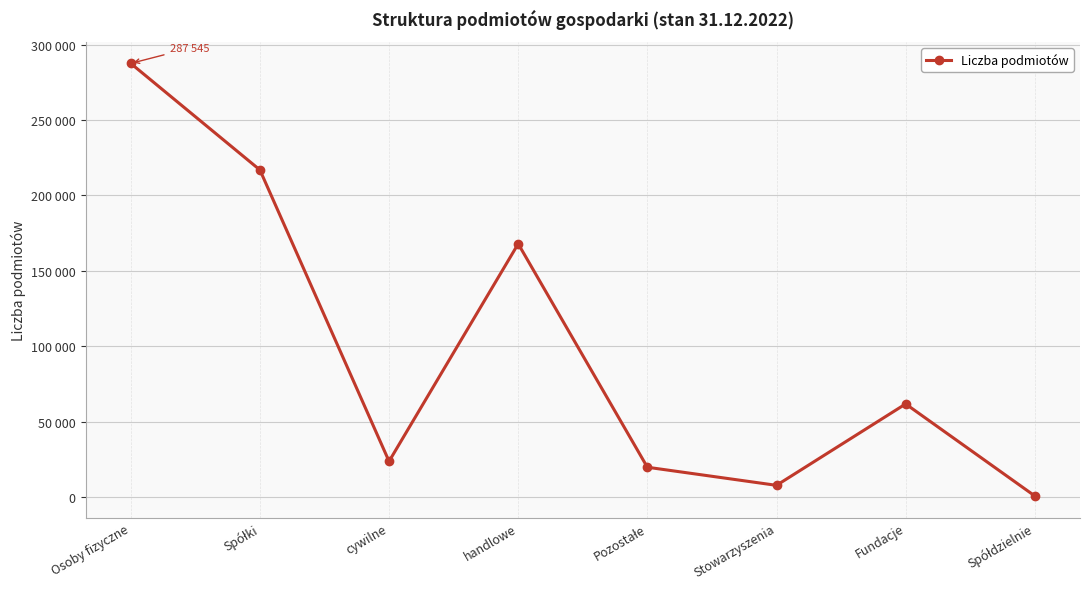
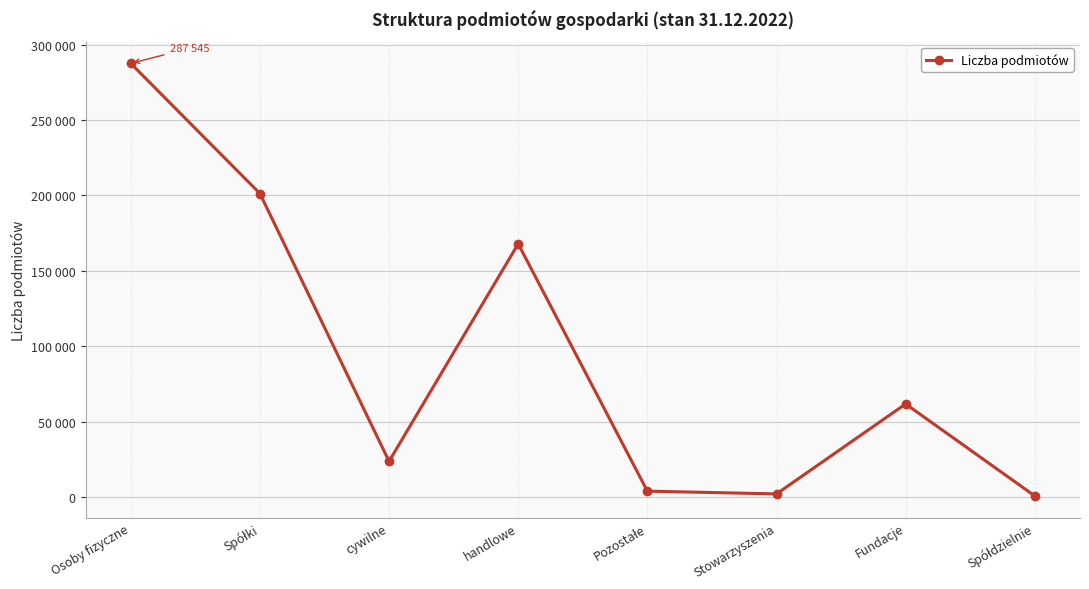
  {
-   "Spółki": 217000,
+   "Spółki": 201000,
    "cywilne": 24000,
    "handlowe": 168000,
-   "Pozostałe": 20000,
-   "Stowarzyszenia": 8000,
+   "Pozostałe": 4000,
+   "Stowarzyszenia": 2000,
    "Fundacje": 62000,
    "Spółdzielnie": 1000
  }
